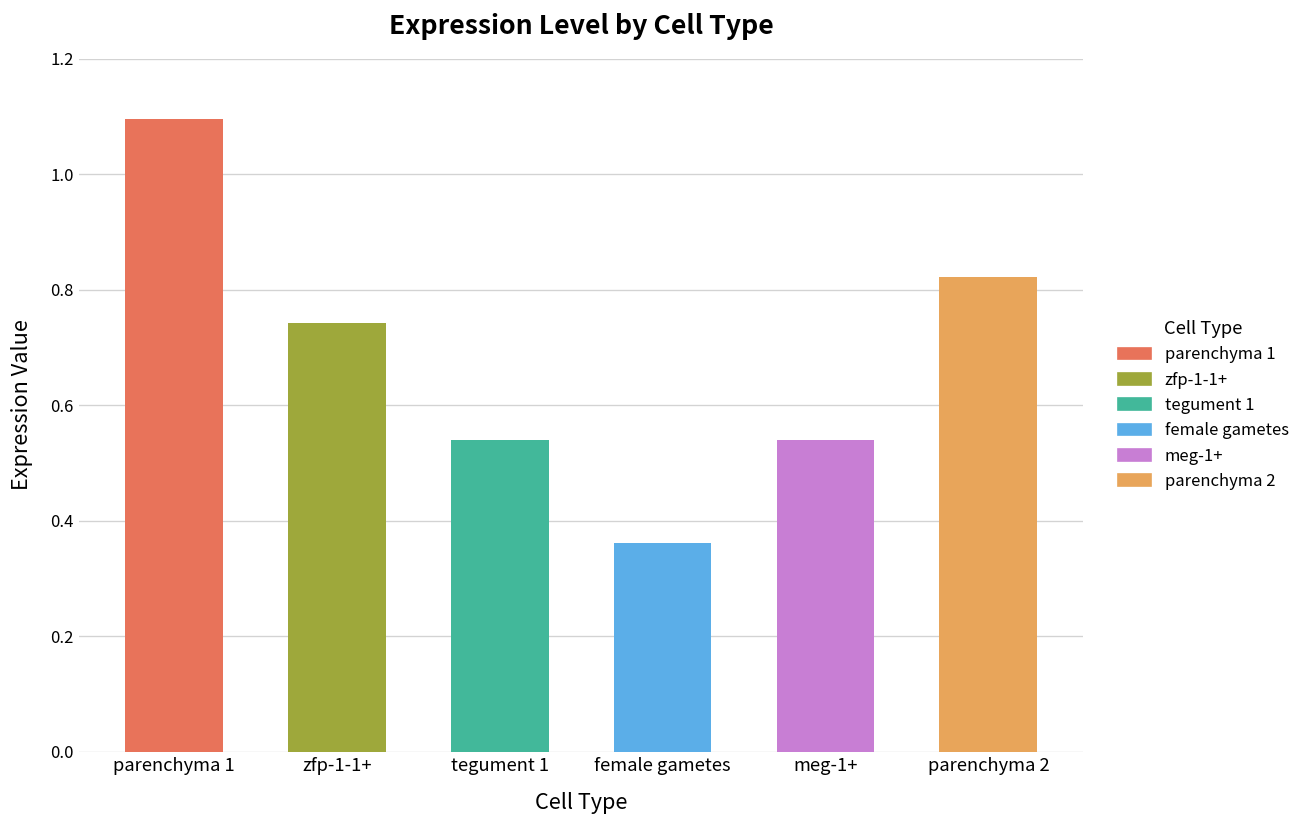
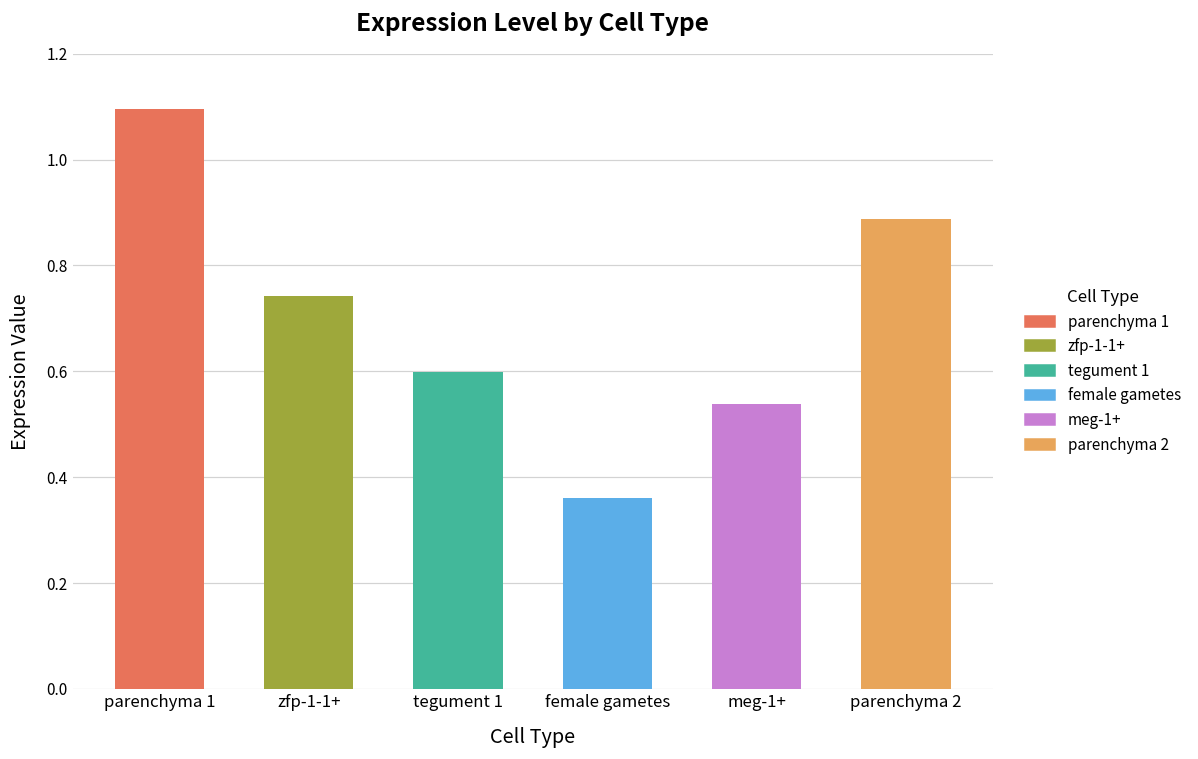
  {
    "parenchyma 1": 1.10,
    "zfp-1-1+": 0.74,
-   "tegument 1": 0.54,
+   "tegument 1": 0.60,
    "female gametes": 0.36,
    "meg-1+": 0.54,
-   "parenchyma 2": 0.82
+   "parenchyma 2": 0.89
  }
